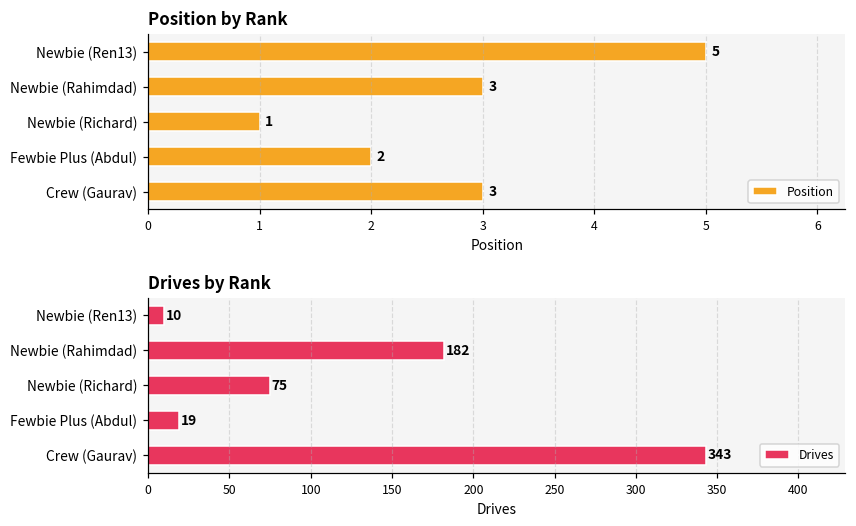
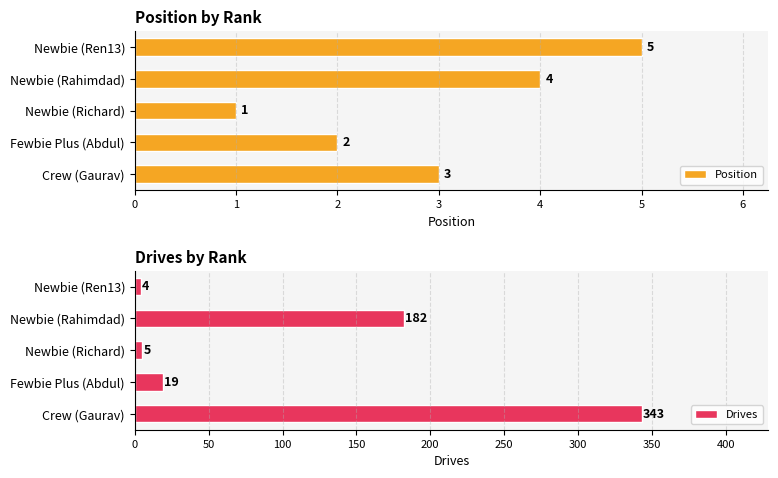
  {
    "Position by Rank": {
      "Newbie (Ren13)": 5,
-     "Newbie (Rahimdad)": 3,
+     "Newbie (Rahimdad)": 4,
      "Newbie (Richard)": 1,
      "Fewbie Plus (Abdul)": 2,
      "Crew (Gaurav)": 3
    },
    "Drives by Rank": {
-     "Newbie (Ren13)": 10,
+     "Newbie (Ren13)": 4,
      "Newbie (Rahimdad)": 182,
-     "Newbie (Richard)": 75,
+     "Newbie (Richard)": 5,
      "Fewbie Plus (Abdul)": 19,
      "Crew (Gaurav)": 343
    }
  }
